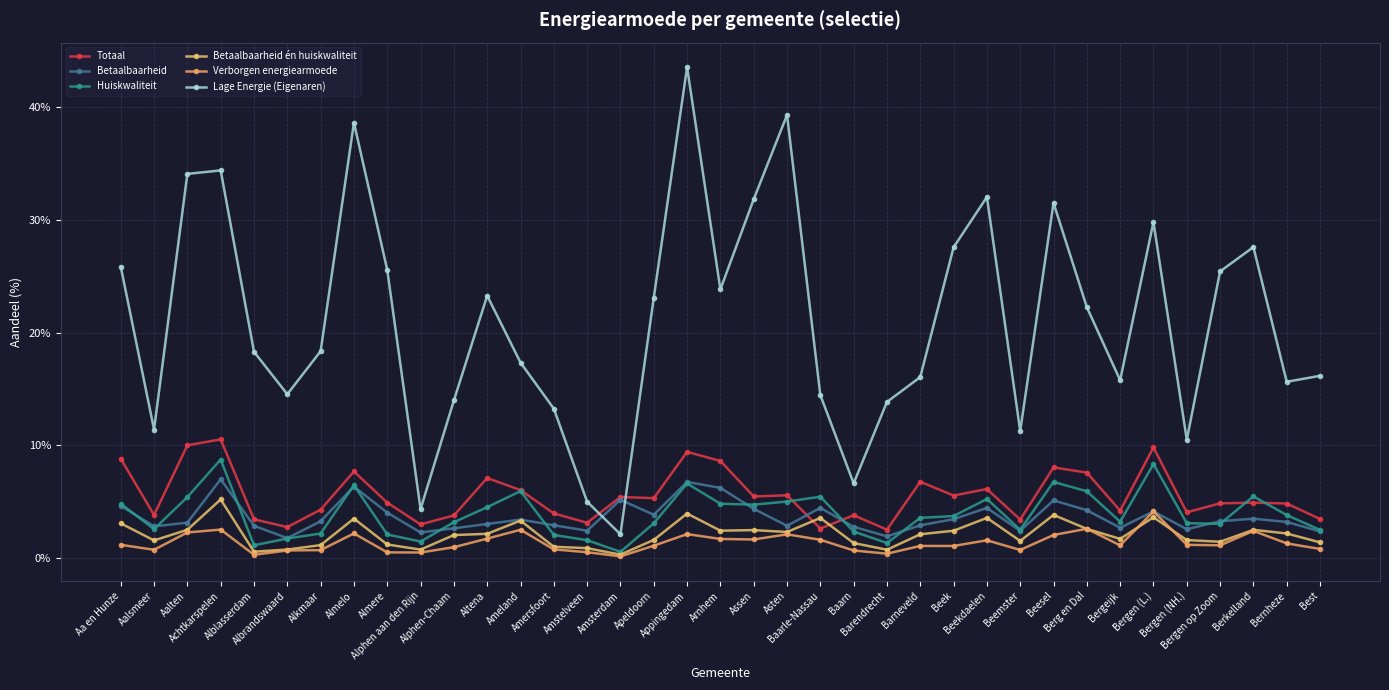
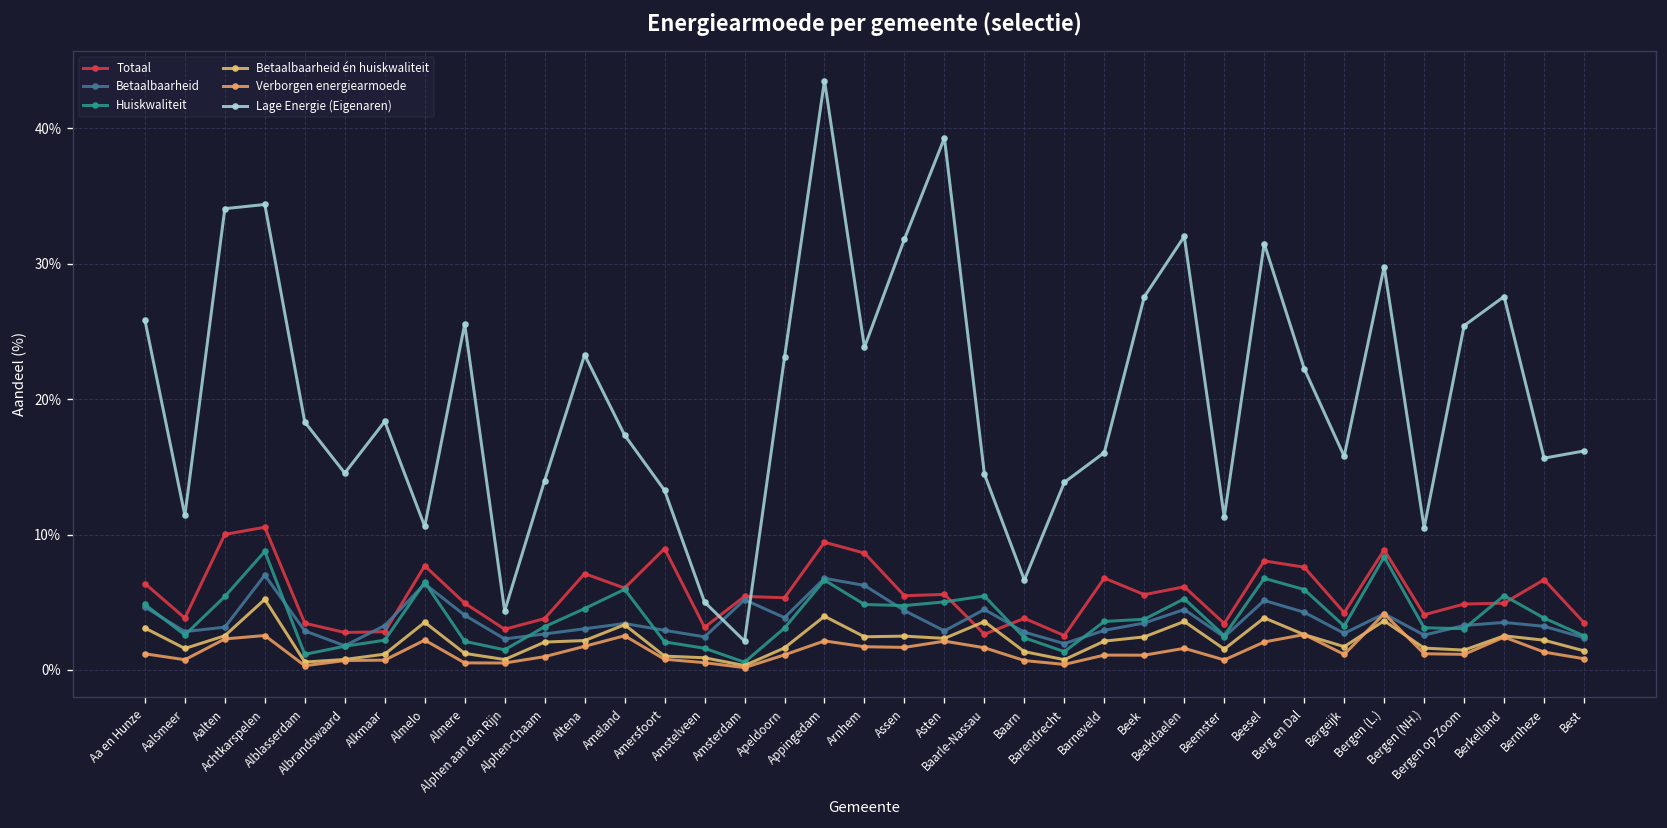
  {
    "Totaal": {
-     "Aa en Hunze": "8.8%",
+     "Aa en Hunze": "6.4%",
      "Aalsmeer": "3.8%",
      "Aalten": "10.0%",
      "Achtkarspelen": "10.5%",
      "Alblasserdam": "3.4%",
      "Albrandswaard": "2.8%",
-     "Alkmaar": "4.3%",
+     "Alkmaar": "2.8%",
      "Almelo": "7.7%",
      "Almere": "4.9%",
      "Alphen aan den Rijn": "3.0%",
      "Alphen-Chaam": "3.8%",
      "Altena": "7.1%",
-     "Amersfoort": "4.0%",
+     "Amersfoort": "9.0%",
      "Amstelveen": "3.1%",
      "Amsterdam": "5.4%",
      "Apeldoorn": "5.3%",
      "Appingedam": "9.4%",
      "Arnhem": "8.6%",
      "Assen": "5.5%",
      "Asten": "5.6%",
      "Baarle-Nassau": "2.6%",
      "Baarn": "3.8%",
      "Barendrecht": "2.5%",
      "Barneveld": "6.8%",
      "Beek": "5.6%",
      "Beekdaelen": "6.1%",
      "Beemster": "3.4%",
      "Beesel": "8.1%",
      "Berg en Dal": "7.6%",
      "Bergeijk": "4.2%",
-     "Bergen (L.)": "9.8%",
+     "Bergen (L.)": "8.9%",
      "Bergen (NH.)": "4.1%",
      "Bergen op Zoom": "4.9%",
      "Berkelland": "4.9%",
-     "Bernheze": "4.9%",
+     "Bernheze": "6.7%",
      "Best": "3.5%"
    },
    "Lage Energie (Eigenaren)": {
      "Aa en Hunze": "25.8%",
      "Aalsmeer": "11.4%",
      "Aalten": "34.1%",
      "Achtkarspelen": "34.4%",
      "Alblasserdam": "18.3%",
      "Albrandswaard": "14.5%",
      "Alkmaar": "18.4%",
-     "Almelo": "38.6%",
+     "Almelo": "10.6%",
      "Almere": "25.5%",
      "Alphen aan den Rijn": "4.4%",
      "Alphen-Chaam": "14.0%",
      "Altena": "23.3%",
      "Ameland": "17.3%",
      "Amersfoort": "13.3%",
      "Amstelveen": "5.0%",
      "Amsterdam": "2.1%",
      "Apeldoorn": "23.1%",
      "Appingedam": "43.5%",
      "Arnhem": "23.8%",
      "Assen": "31.8%",
      "Asten": "39.3%",
      "Baarle-Nassau": "14.5%",
      "Baarn": "6.6%",
      "Barendrecht": "13.9%",
      "Barneveld": "16.1%",
      "Beek": "27.6%",
      "Beekdaelen": "32.0%",
      "Beemster": "11.3%",
      "Beesel": "31.5%",
      "Berg en Dal": "22.3%",
      "Bergeijk": "15.8%",
      "Bergen (L.)": "29.8%",
      "Bergen (NH.)": "10.5%",
      "Bergen op Zoom": "25.4%",
      "Berkelland": "27.6%",
      "Bernheze": "15.6%",
      "Best": "16.2%"
    }
  }
